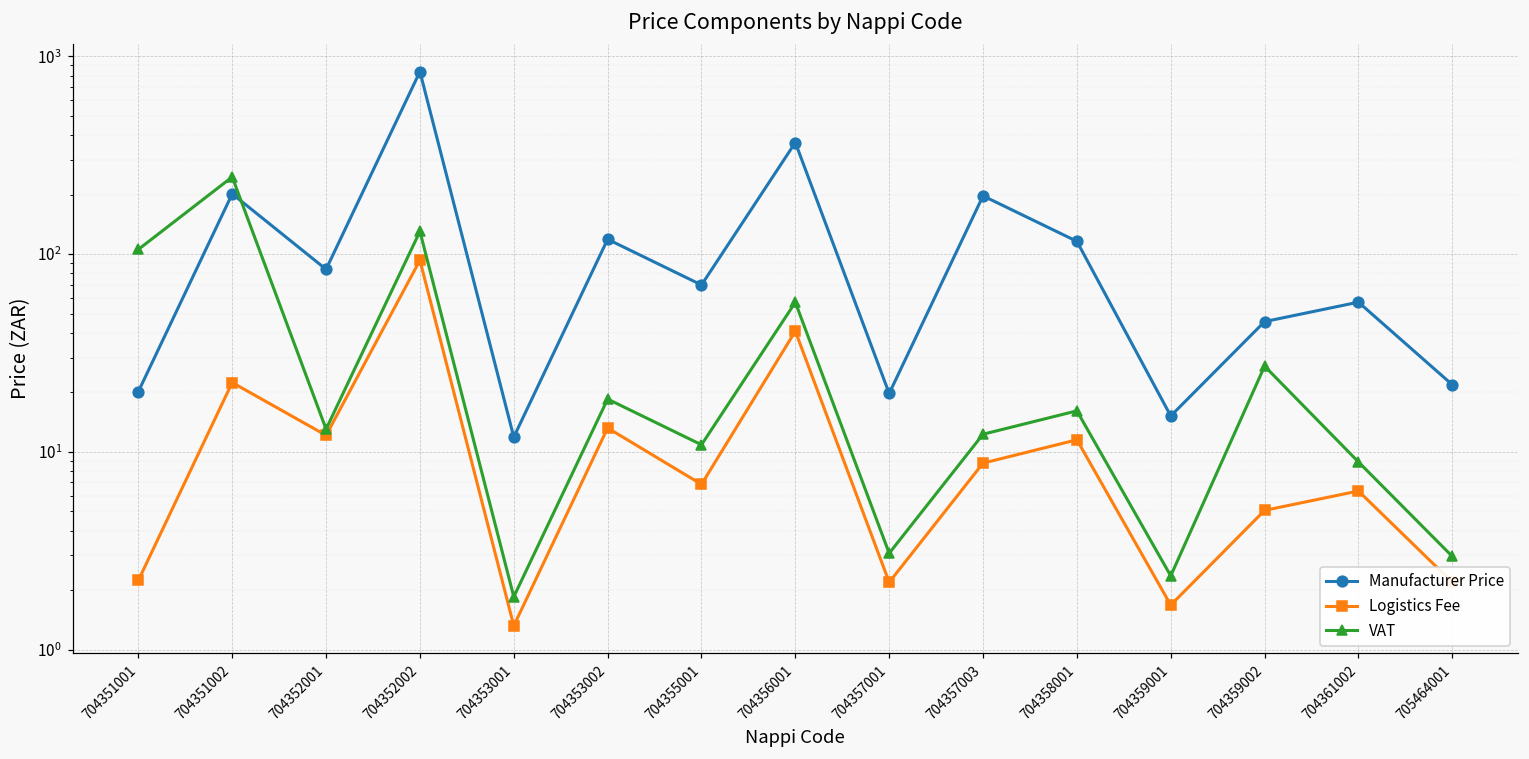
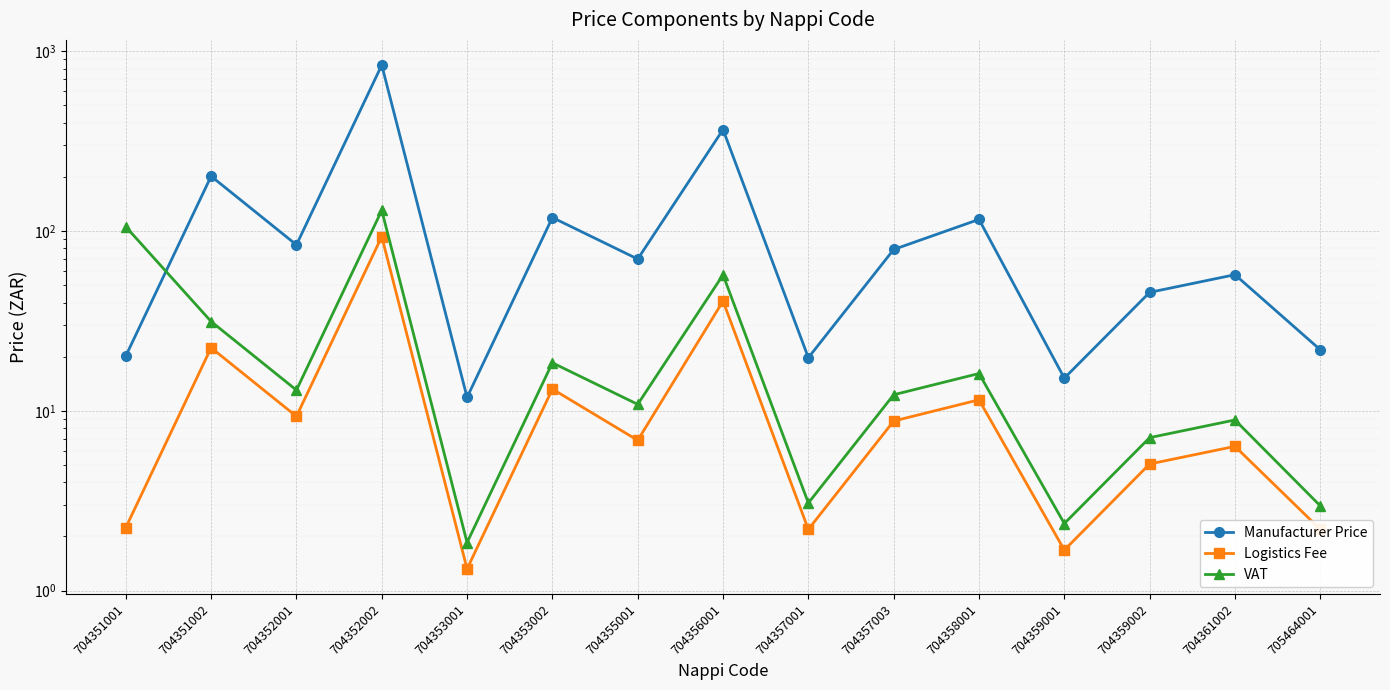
  {
    "Manufacturer Price": {
      "704351001": 20,
      "704351002": 200,
      "704352001": 80,
      "704352002": 800,
      "704353001": 12,
      "704353002": 120,
      "704355001": 70,
      "704356001": 370,
      "704357001": 20,
-     "704357003": 200,
+     "704357003": 80,
      "704358001": 120,
      "704359001": 15,
      "704359002": 46,
      "704361002": 57,
      "705464001": 22
    },
    "Logistics Fee": {
      "704351001": 2.2,
      "704351002": 22,
-     "704352001": 12,
+     "704352001": 9,
      "704352002": 90,
      "704353001": 1.3,
      "704353002": 13,
      "704355001": 7,
      "704356001": 41,
      "704357001": 2.2,
      "704357003": 9,
      "704358001": 12,
      "704359001": 1.7,
      "704359002": 5,
      "704361002": 6.3
    },
    "VAT": {
      "704351001": 110,
-     "704351002": 250,
+     "704351002": 31,
      "704352001": 13,
      "704352002": 130,
      "704353001": 1.9,
      "704353002": 18,
      "704355001": 11,
      "704356001": 57,
      "704357001": 3.1,
      "704357003": 12,
      "704358001": 16,
      "704359001": 2.4,
-     "704359002": 27,
+     "704359002": 7.1,
      "704361002": 9,
      "705464001": 3.0
    }
  }
